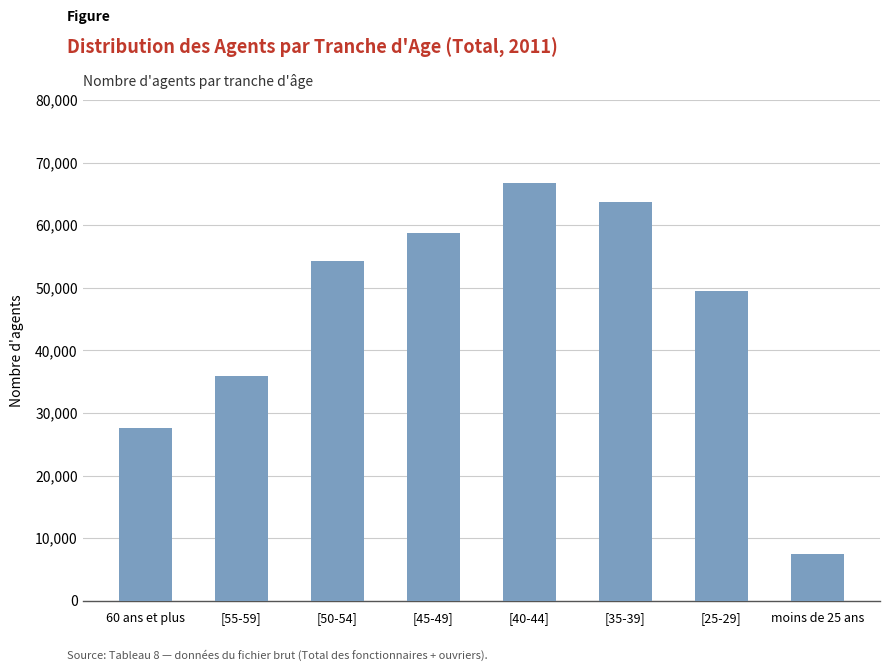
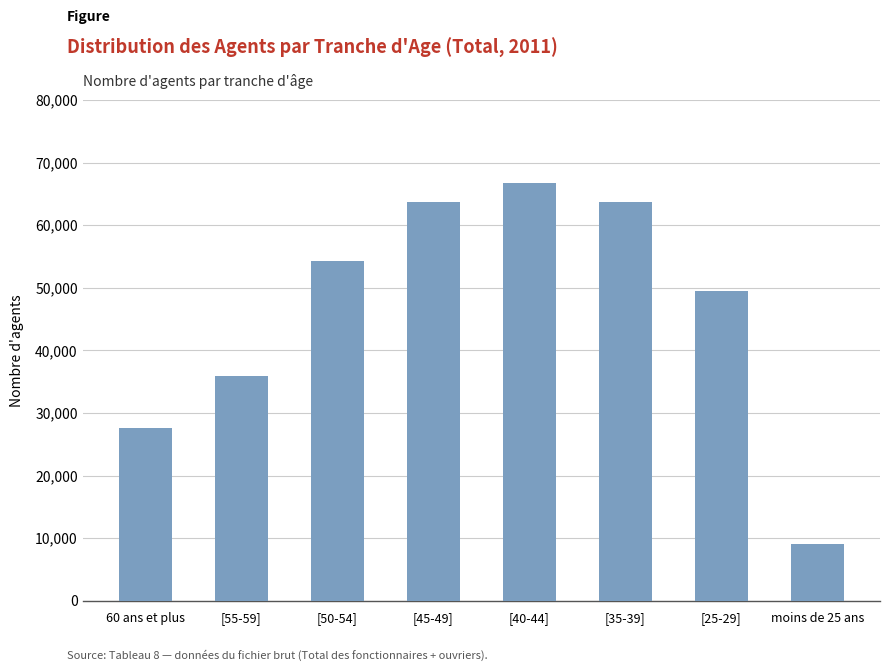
  {
    "60 ans et plus": "28,000",
    "[55-59]": "36,000",
    "[50-54]": "54,000",
-   "[45-49]": "59,000",
+   "[45-49]": "64,000",
    "[40-44]": "67,000",
    "[35-39]": "64,000",
    "[25-29]": "49,000",
-   "moins de 25 ans": "7,000"
+   "moins de 25 ans": "9,000"
  }
